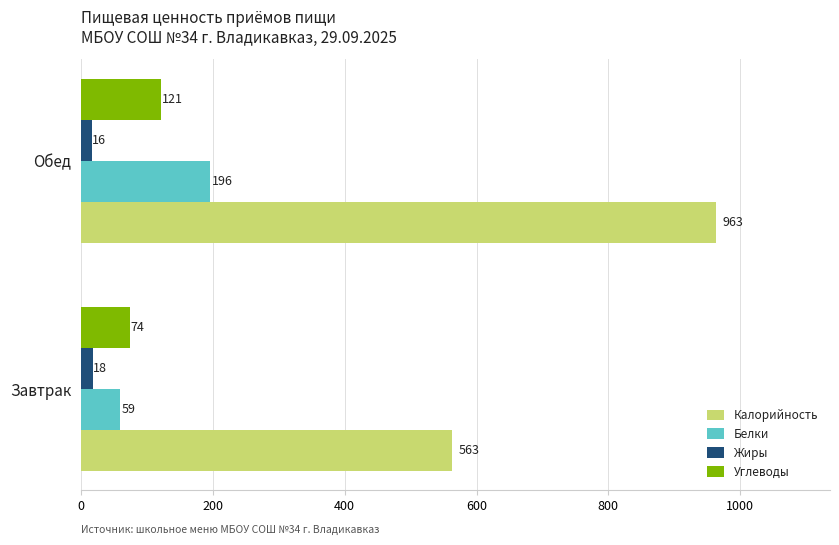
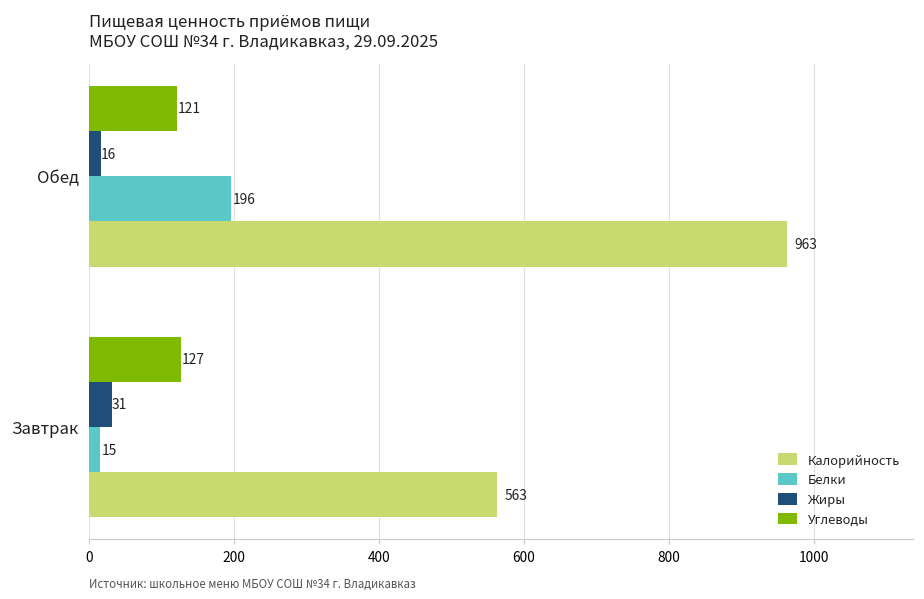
  {
    "Калорийность": {
      "Обед": 963,
      "Завтрак": 563
    },
    "Белки": {
      "Обед": 196,
-     "Завтрак": 59
+     "Завтрак": 15
    },
    "Жиры": {
      "Обед": 16,
-     "Завтрак": 18
+     "Завтрак": 31
    },
    "Углеводы": {
      "Обед": 121,
-     "Завтрак": 74
+     "Завтрак": 127
    }
  }
